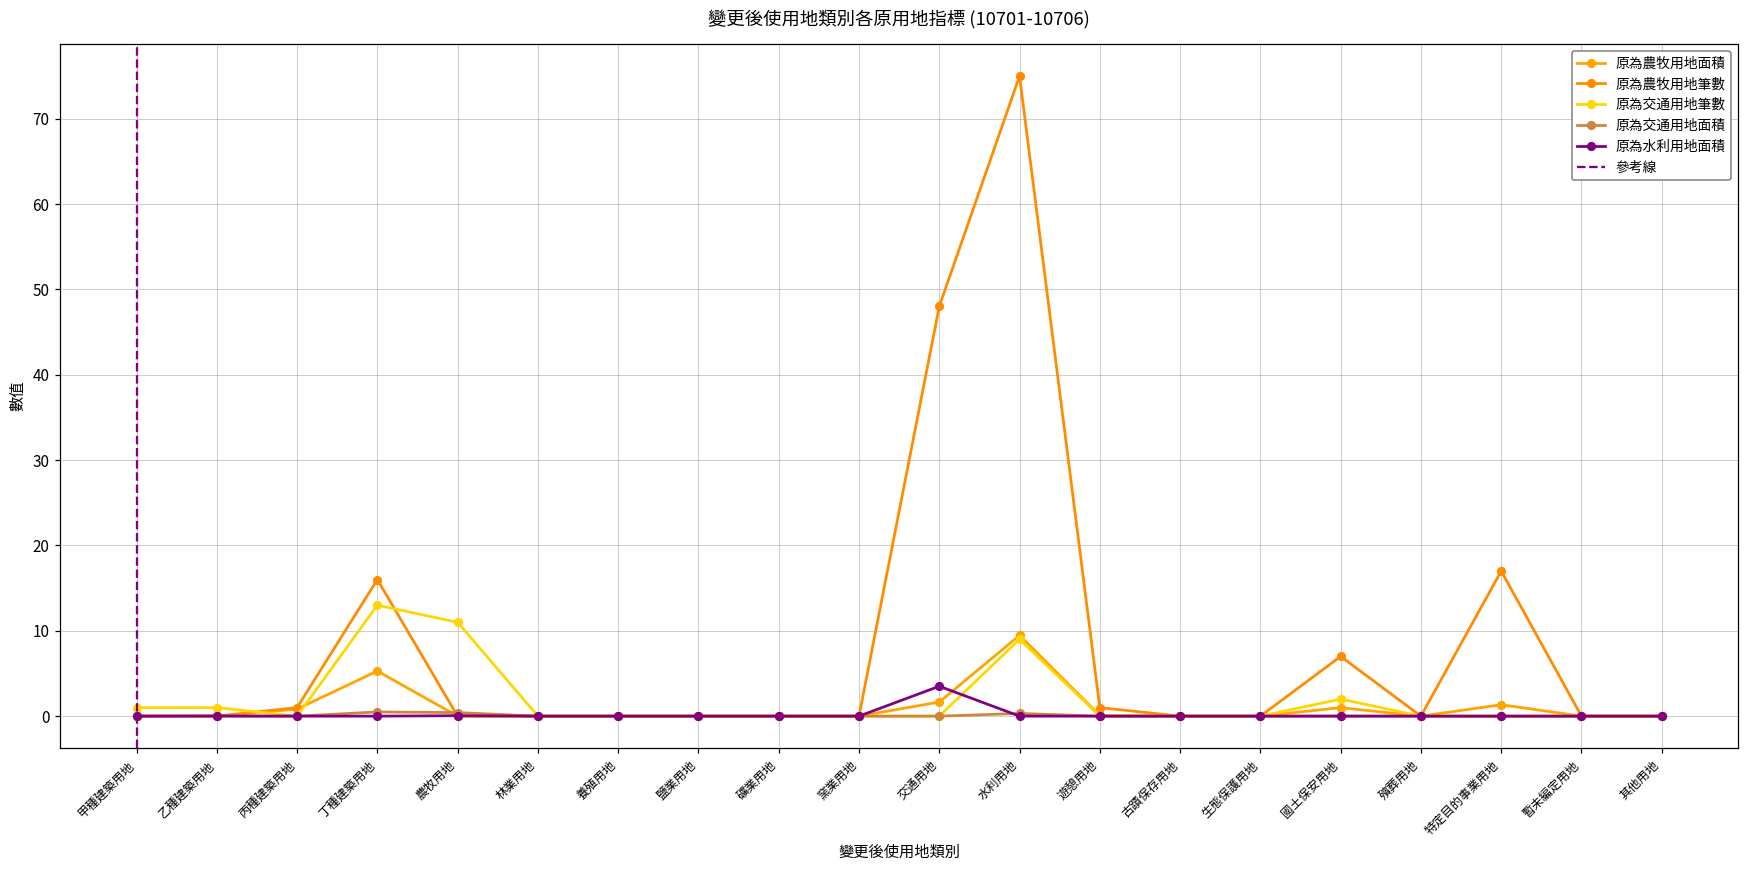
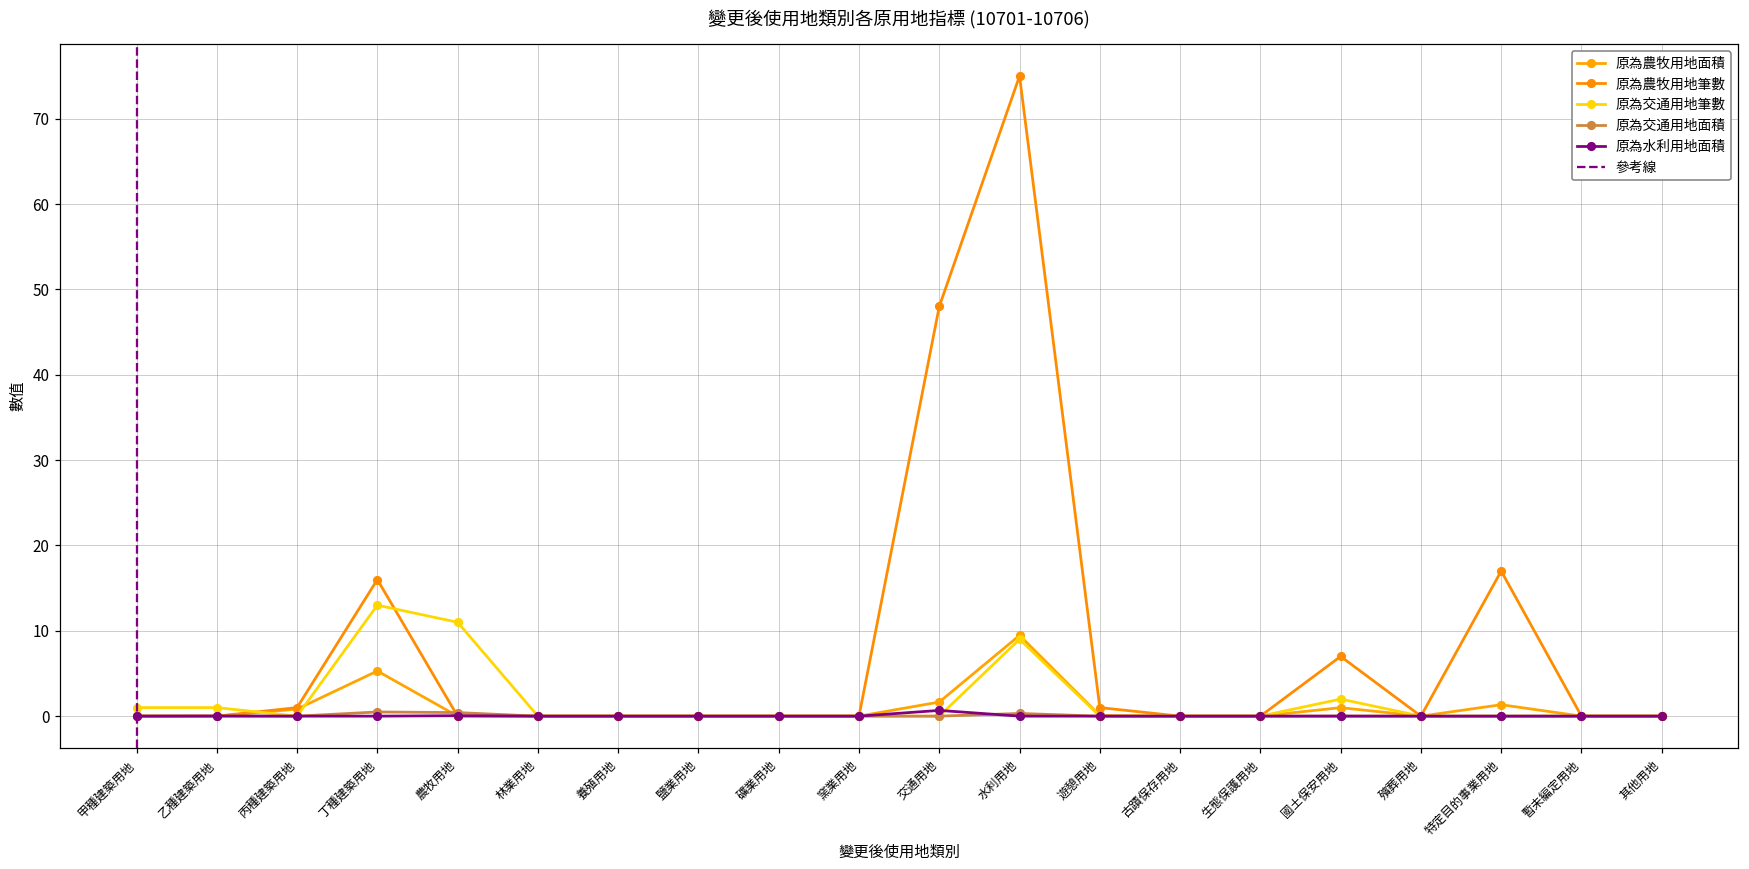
  {
    "原為交通用地面積": {
      "丁種建築用地": 0,
      "農牧用地": 0
    },
    "原為水利用地面積": {
      "丁種建築用地": 0,
-     "交通用地": 4
+     "交通用地": 1
    }
  }
